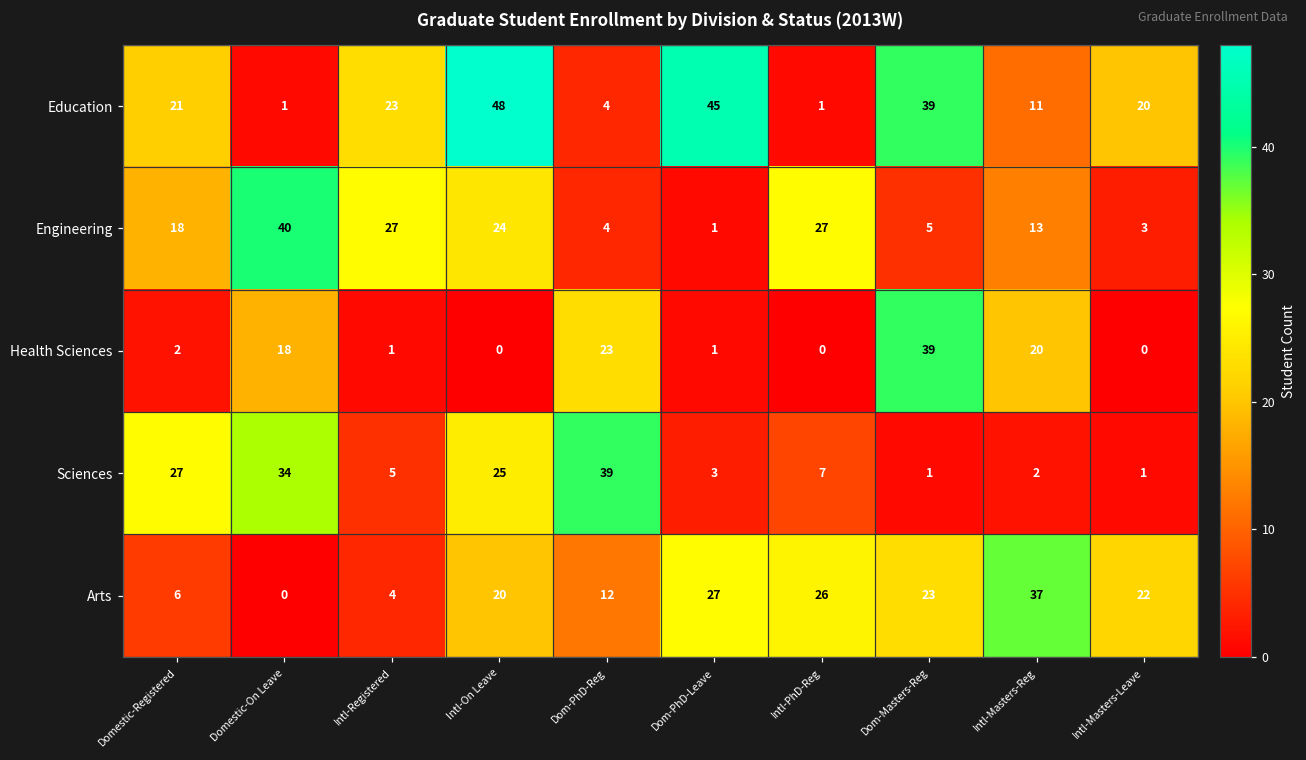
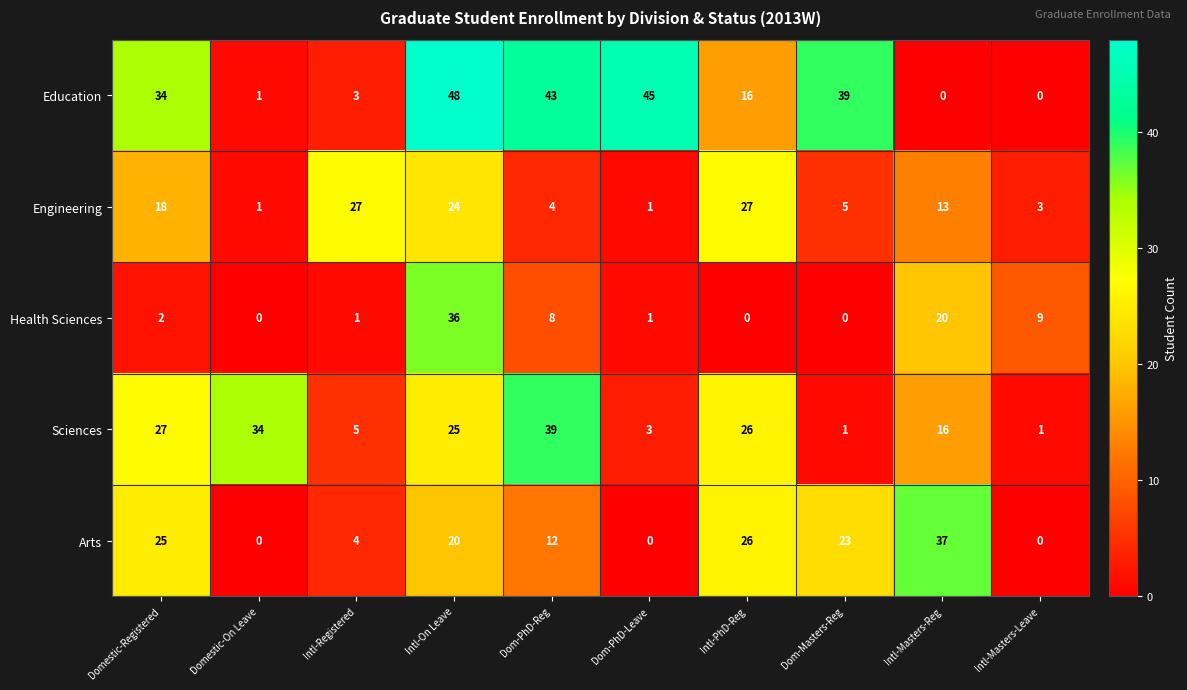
  {
    "Education": {
-     "Domestic-Registered": 21,
+     "Domestic-Registered": 34,
      "Domestic-On Leave": 1,
-     "Intl-Registered": 23,
+     "Intl-Registered": 3,
      "Intl-On Leave": 48,
-     "Dom-PhD-Reg": 4,
+     "Dom-PhD-Reg": 43,
      "Dom-PhD-Leave": 45,
-     "Intl-PhD-Reg": 1,
+     "Intl-PhD-Reg": 16,
      "Dom-Masters-Reg": 39,
-     "Intl-Masters-Reg": 11,
-     "Intl-Masters-Leave": 20
+     "Intl-Masters-Reg": 0,
+     "Intl-Masters-Leave": 0
    },
    "Engineering": {
      "Domestic-Registered": 18,
-     "Domestic-On Leave": 40,
+     "Domestic-On Leave": 1,
      "Intl-Registered": 27,
      "Intl-On Leave": 24,
      "Dom-PhD-Reg": 4,
      "Dom-PhD-Leave": 1,
      "Intl-PhD-Reg": 27,
      "Dom-Masters-Reg": 5,
      "Intl-Masters-Reg": 13,
      "Intl-Masters-Leave": 3
    },
    "Health Sciences": {
      "Domestic-Registered": 2,
-     "Domestic-On Leave": 18,
+     "Domestic-On Leave": 0,
      "Intl-Registered": 1,
-     "Intl-On Leave": 0,
-     "Dom-PhD-Reg": 23,
+     "Intl-On Leave": 36,
+     "Dom-PhD-Reg": 8,
      "Dom-PhD-Leave": 1,
      "Intl-PhD-Reg": 0,
-     "Dom-Masters-Reg": 39,
+     "Dom-Masters-Reg": 0,
      "Intl-Masters-Reg": 20,
-     "Intl-Masters-Leave": 0
+     "Intl-Masters-Leave": 9
    },
    "Sciences": {
      "Domestic-Registered": 27,
      "Domestic-On Leave": 34,
      "Intl-Registered": 5,
      "Intl-On Leave": 25,
      "Dom-PhD-Reg": 39,
      "Dom-PhD-Leave": 3,
-     "Intl-PhD-Reg": 7,
+     "Intl-PhD-Reg": 26,
      "Dom-Masters-Reg": 1,
-     "Intl-Masters-Reg": 2,
+     "Intl-Masters-Reg": 16,
      "Intl-Masters-Leave": 1
    },
    "Arts": {
-     "Domestic-Registered": 6,
+     "Domestic-Registered": 25,
      "Domestic-On Leave": 0,
      "Intl-Registered": 4,
      "Intl-On Leave": 20,
      "Dom-PhD-Reg": 12,
-     "Dom-PhD-Leave": 27,
+     "Dom-PhD-Leave": 0,
      "Intl-PhD-Reg": 26,
      "Dom-Masters-Reg": 23,
      "Intl-Masters-Reg": 37,
-     "Intl-Masters-Leave": 22
+     "Intl-Masters-Leave": 0
    }
  }
